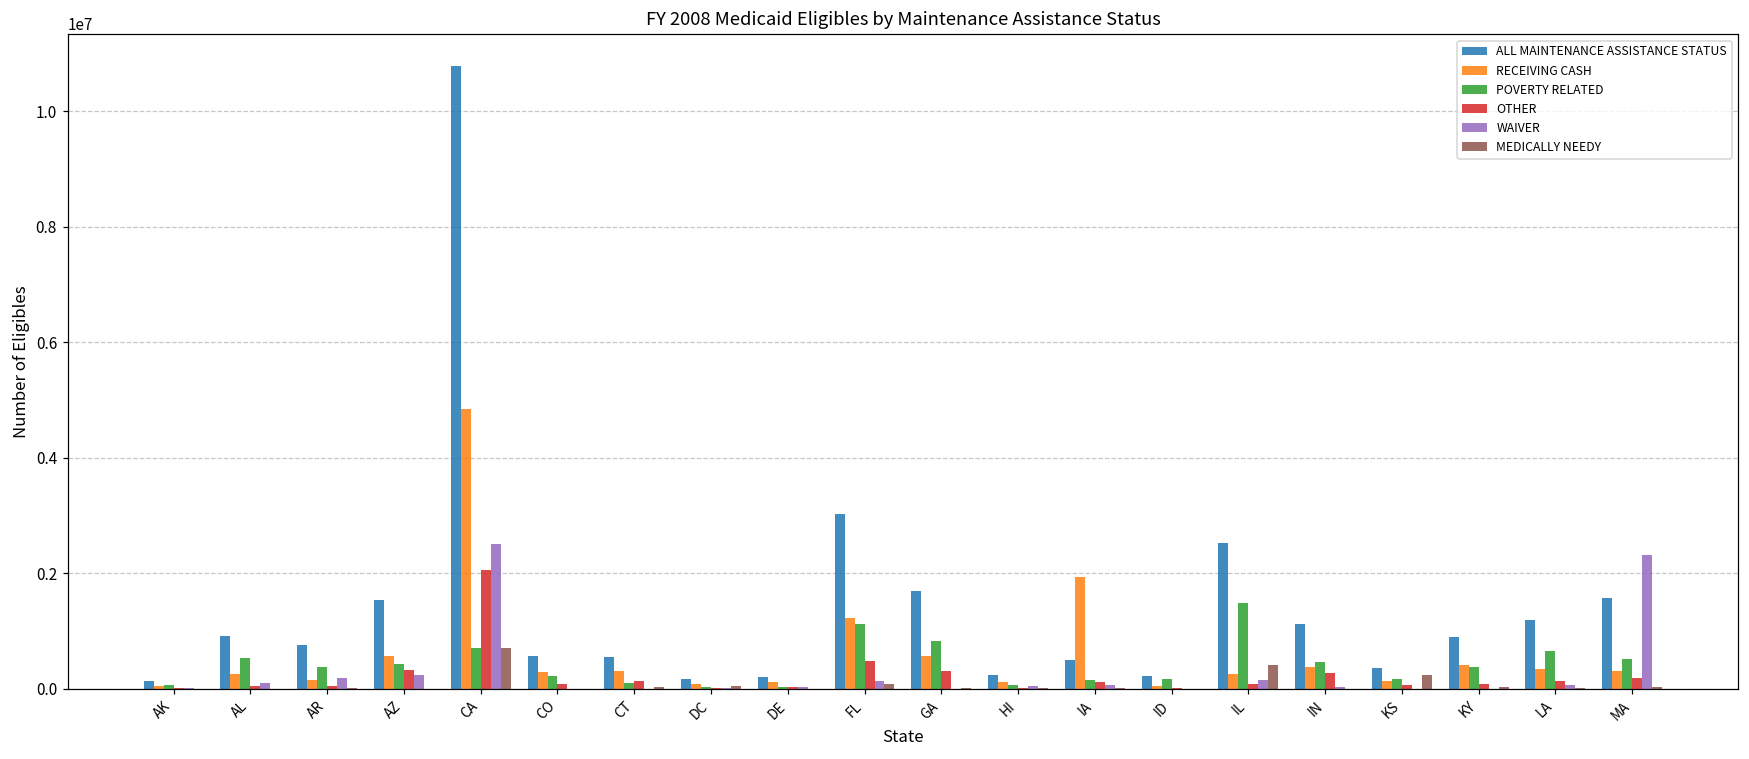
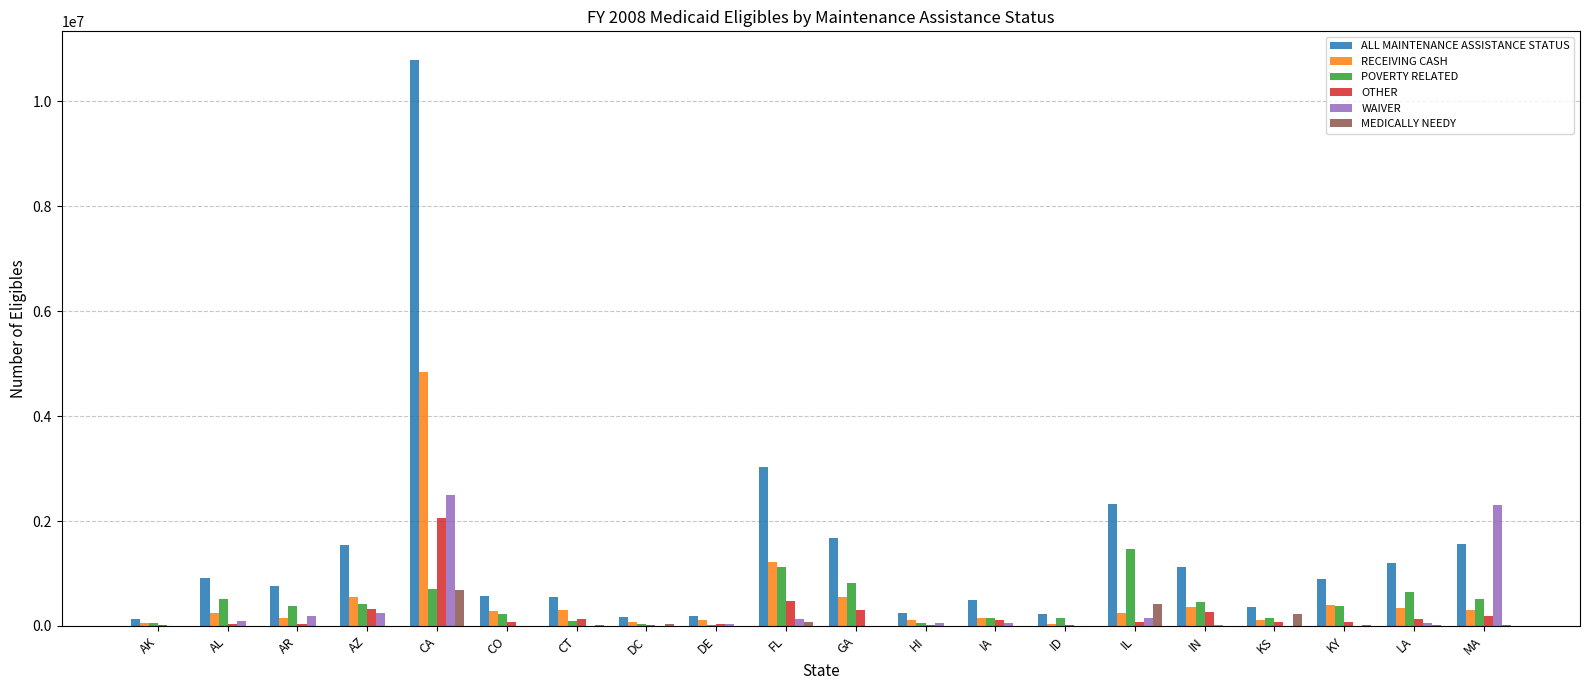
  {
    "ALL MAINTENANCE ASSISTANCE STATUS": {
      "AK": 100000,
      "AL": 900000,
      "AR": 800000,
      "AZ": 1500000,
      "CA": 10800000,
      "CO": 600000,
      "CT": 600000,
      "DC": 200000,
      "DE": 200000,
      "FL": 3000000,
      "GA": 1700000,
      "HI": 200000,
      "IA": 500000,
      "ID": 200000,
-     "IL": 2500000,
+     "IL": 2300000,
      "IN": 1100000,
      "KS": 400000,
      "KY": 900000,
      "LA": 1200000,
      "MA": 1600000
    },
    "RECEIVING CASH": {
      "AK": 100000,
      "AL": 300000,
      "AR": 100000,
      "AZ": 600000,
      "CA": 4800000,
      "CO": 300000,
      "CT": 300000,
      "DC": 100000,
      "DE": 100000,
      "FL": 1200000,
      "GA": 600000,
      "HI": 100000,
-     "IA": 1900000,
+     "IA": 200000,
      "IL": 300000,
      "IN": 400000,
      "KS": 100000,
      "KY": 400000,
      "LA": 300000,
      "MA": 300000
    },
    "POVERTY RELATED": {
      "AK": 100000,
      "AL": 500000,
      "AR": 400000,
      "AZ": 400000,
      "CA": 700000,
      "CO": 200000,
      "CT": 100000,
      "FL": 1100000,
      "GA": 800000,
      "HI": 100000,
      "IA": 200000,
      "ID": 200000,
      "IL": 1500000,
      "IN": 500000,
      "KS": 200000,
      "KY": 400000,
      "LA": 700000,
      "MA": 500000
    },
    "OTHER": {
      "AZ": 300000,
      "CA": 2100000,
      "CO": 100000,
      "CT": 100000,
      "FL": 500000,
      "GA": 300000,
      "IA": 100000,
      "IL": 100000,
      "IN": 300000,
      "KS": 100000,
      "KY": 100000,
      "LA": 100000,
      "MA": 200000
    },
    "WAIVER": {
      "AL": 100000,
      "AR": 200000,
      "AZ": 200000,
      "CA": 2500000,
      "CO": 0,
      "CT": 0,
      "FL": 100000,
      "GA": 0,
      "HI": 100000,
      "IA": 100000,
      "ID": 0,
      "IL": 200000,
      "KS": 0,
      "KY": 0,
      "LA": 100000,
      "MA": 2300000
    },
    "MEDICALLY NEEDY": {
      "AK": 0,
      "AL": 0,
      "AZ": 0,
      "CA": 700000,
      "CO": 0,
      "DE": 0,
      "FL": 100000,
      "ID": 0,
      "IL": 400000,
      "IN": 0,
      "KS": 200000
    }
  }
